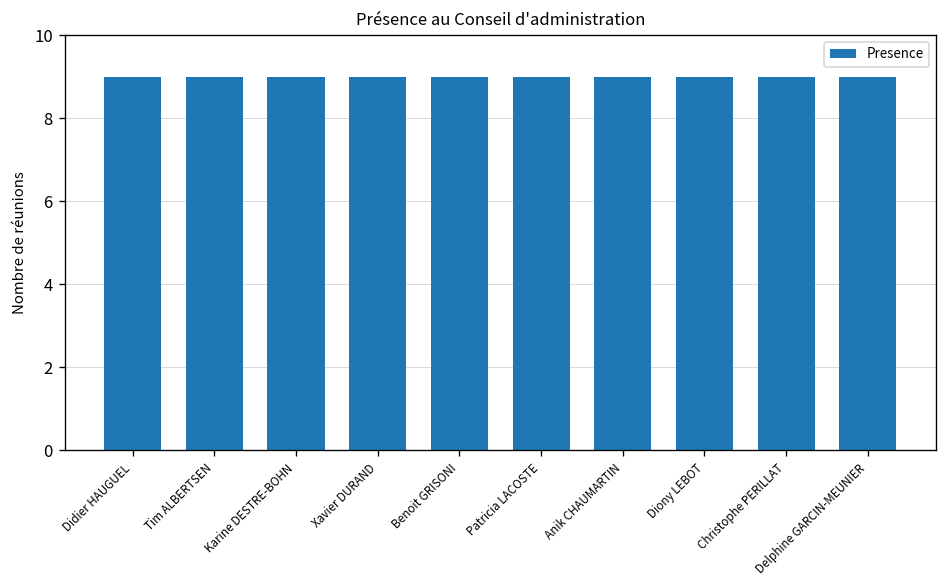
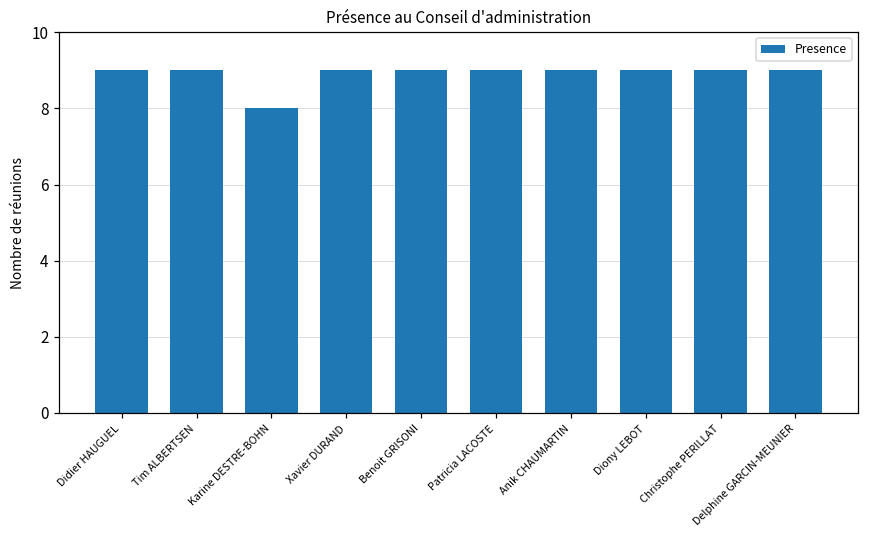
  {
    "Didier HAUGUEL": 9,
    "Tim ALBERTSEN": 9,
-   "Karine DESTRE-BOHN": 9,
+   "Karine DESTRE-BOHN": 8,
    "Xavier DURAND": 9,
    "Benoit GRISONI": 9,
    "Patricia LACOSTE": 9,
    "Anik CHAUMARTIN": 9,
    "Diony LEBOT": 9,
    "Christophe PERILLAT": 9,
    "Delphine GARCIN-MEUNIER": 9
  }
